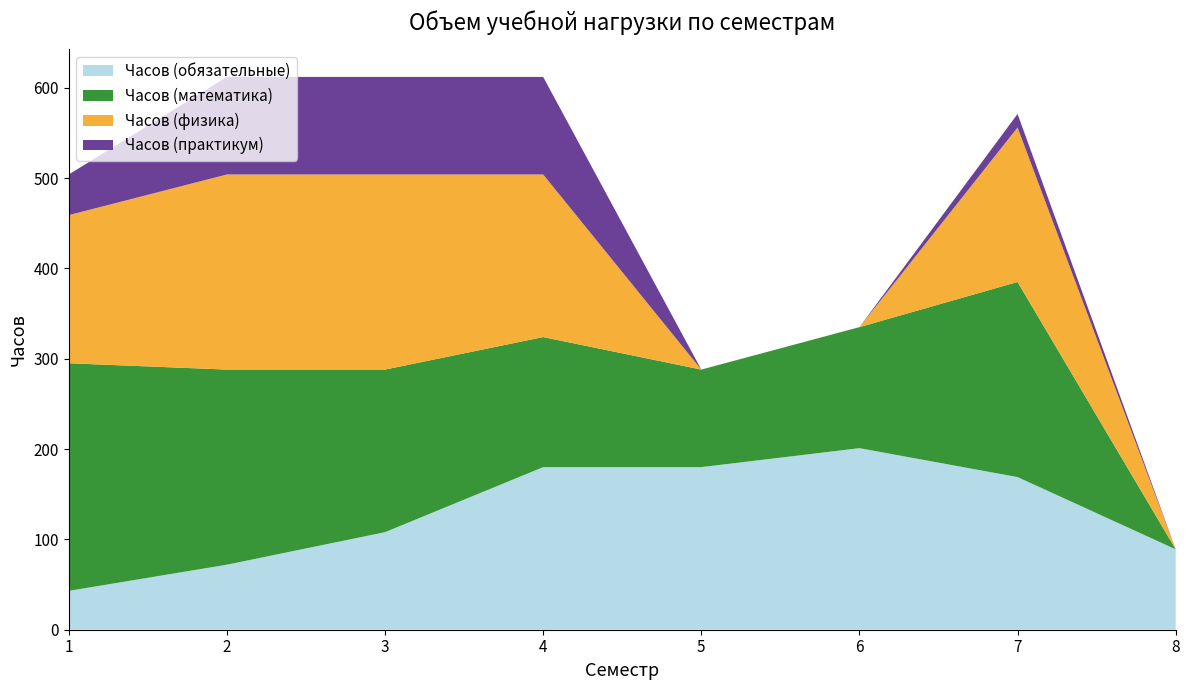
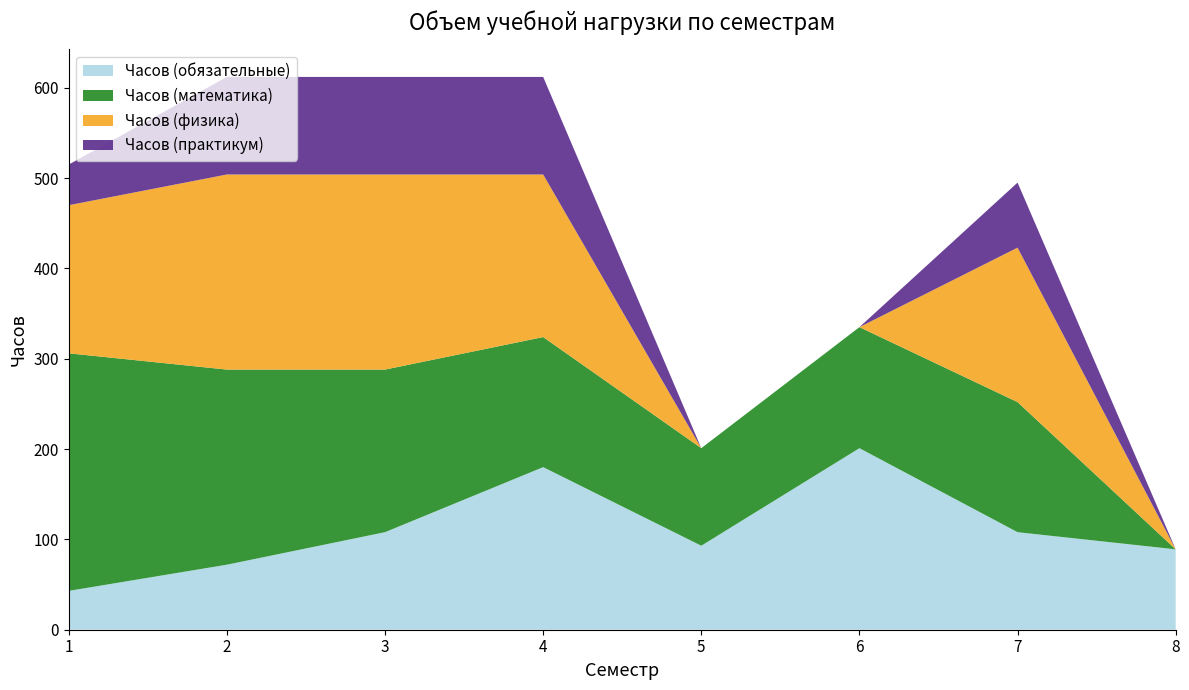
  {
    "Часов (обязательные)": {
      "1": 40,
      "2": 70,
      "3": 110,
      "4": 180,
-     "5": 180,
+     "5": 90,
      "6": 200,
-     "7": 170
+     "7": 110
    },
    "Часов (математика)": {
-     "1": 250,
+     "1": 260,
      "2": 220,
      "3": 180,
      "4": 140,
-     "7": 220
+     "7": 140
    },
    "Часов (физика)": {
      "1": 160,
      "2": 220,
      "3": 220,
      "4": 180,
      "7": 170
    },
    "Часов (практикум)": {
      "1": 50,
      "3": 110,
      "4": 110,
-     "7": 20
+     "7": 70
    }
  }
